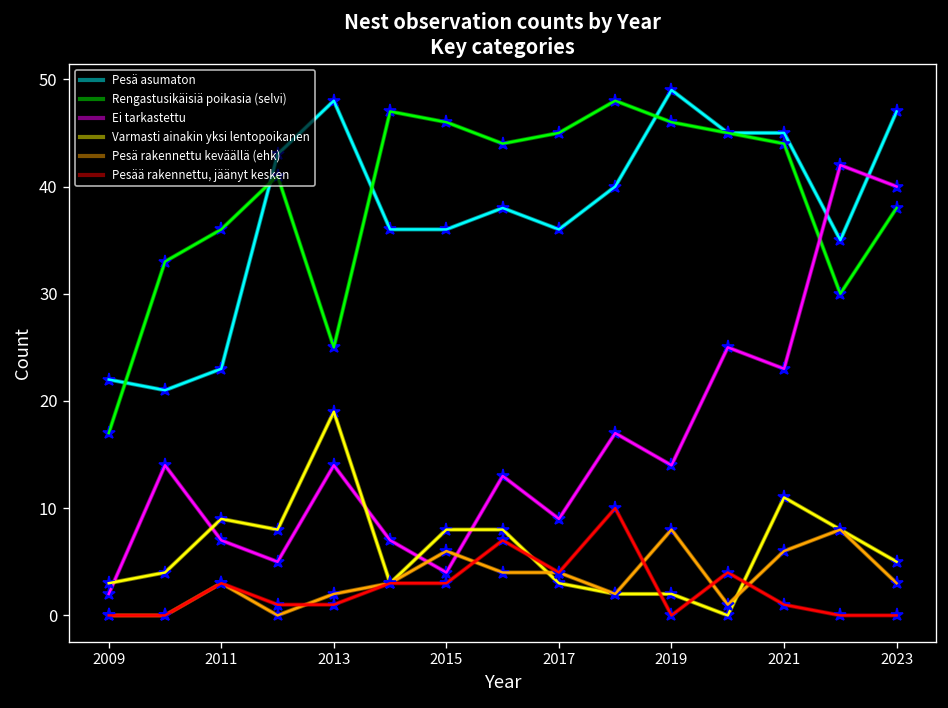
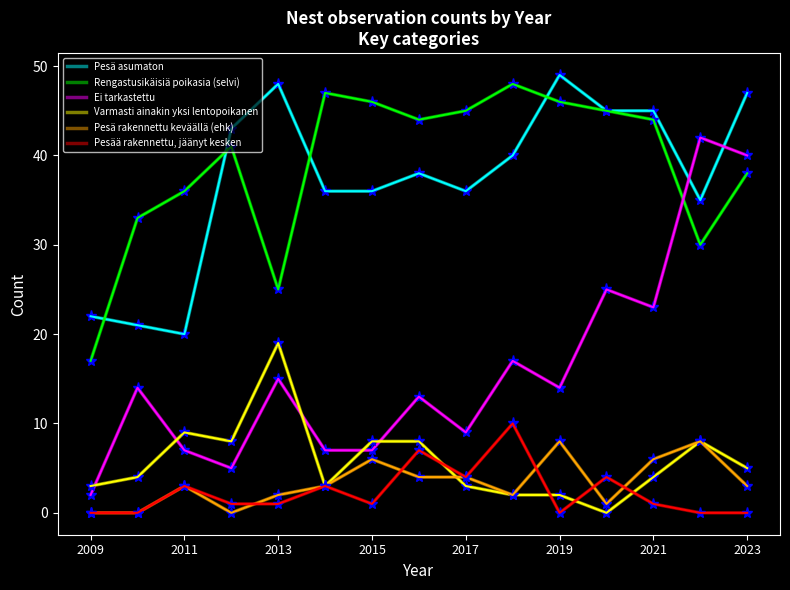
  {
    "Pesä asumaton": {
      "2009": 22,
-     "2011": 23,
+     "2011": 20,
      "2013": 48,
      "2015": 36,
      "2017": 36,
      "2019": 49,
      "2021": 45,
      "2023": 47
    },
    "Rengastusikäisiä poikasia (selvi)": {
      "2009": 17,
      "2011": 36,
      "2013": 25,
      "2015": 46,
      "2017": 45,
      "2019": 46,
      "2021": 44,
      "2023": 38
    },
    "Ei tarkastettu": {
      "2009": 2,
      "2011": 7,
-     "2013": 14,
-     "2015": 4,
+     "2013": 15,
+     "2015": 7,
      "2017": 9,
      "2019": 14,
      "2021": 23,
      "2023": 40
    },
    "Varmasti ainakin yksi lentopoikanen": {
      "2009": 3,
      "2011": 9,
      "2013": 19,
      "2015": 8,
      "2017": 3,
      "2019": 2,
-     "2021": 11,
+     "2021": 4,
      "2023": 5
    },
    "Pesä rakennettu keväällä (ehk)": {
      "2013": 2,
      "2015": 6,
      "2019": 8,
      "2021": 6,
      "2023": 3
    },
    "Pesää rakennettu, jäänyt kesken": {
      "2013": 1,
-     "2015": 3,
+     "2015": 1,
      "2019": 0,
      "2021": 1,
      "2023": 0
    }
  }
